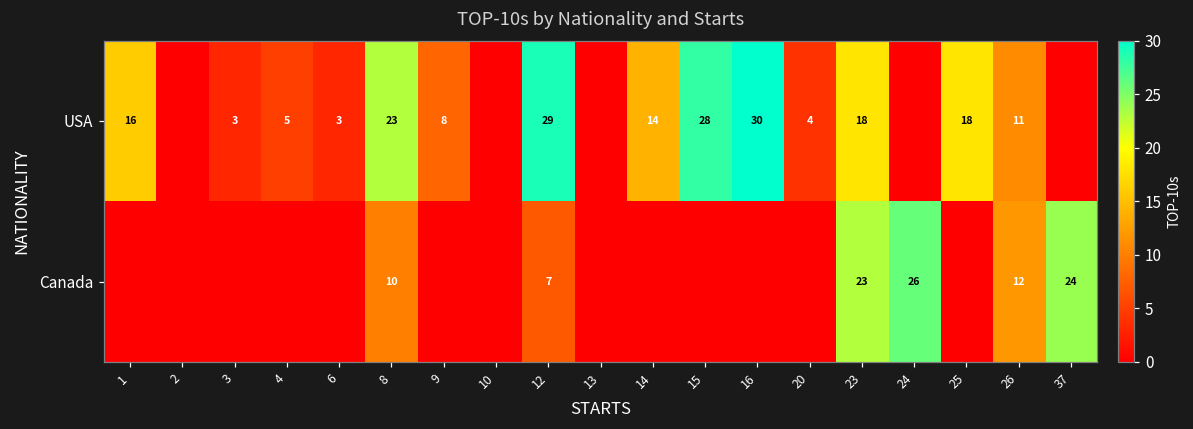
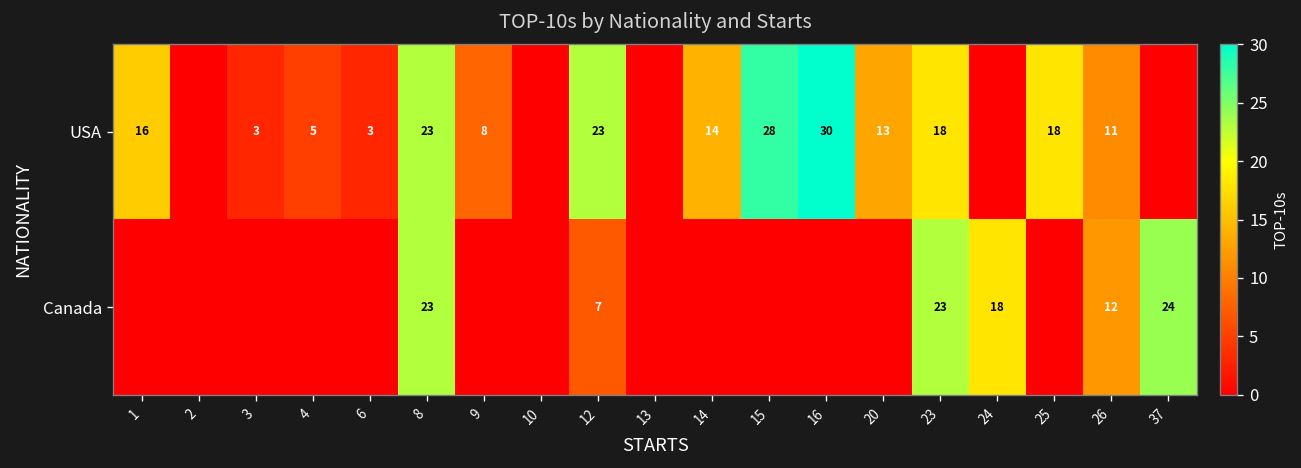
  {
    "USA": {
      "1": 16,
      "3": 3,
      "4": 5,
      "6": 3,
      "8": 23,
      "9": 8,
-     "12": 29,
+     "12": 23,
      "14": 14,
      "15": 28,
      "16": 30,
-     "20": 4,
+     "20": 13,
      "23": 18,
      "25": 18,
      "26": 11
    },
    "Canada": {
-     "8": 10,
+     "8": 23,
      "12": 7,
      "23": 23,
-     "24": 26,
+     "24": 18,
      "26": 12,
      "37": 24
    }
  }
